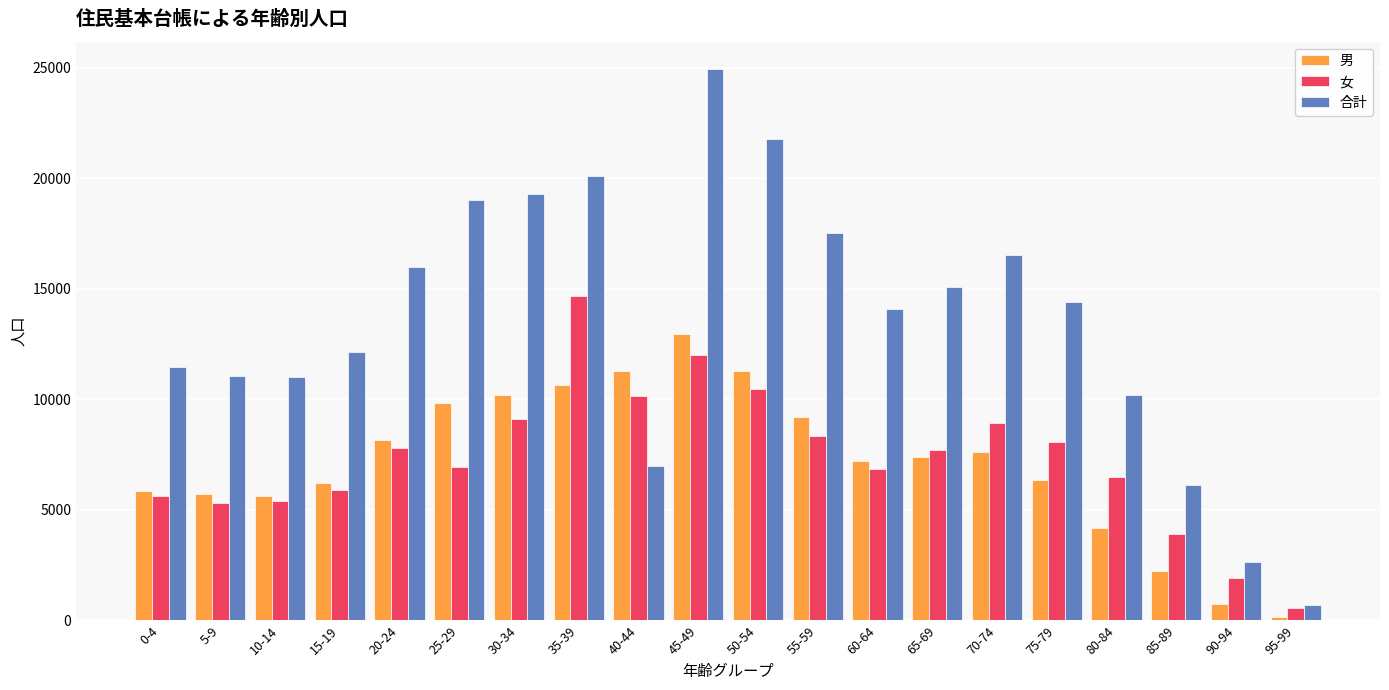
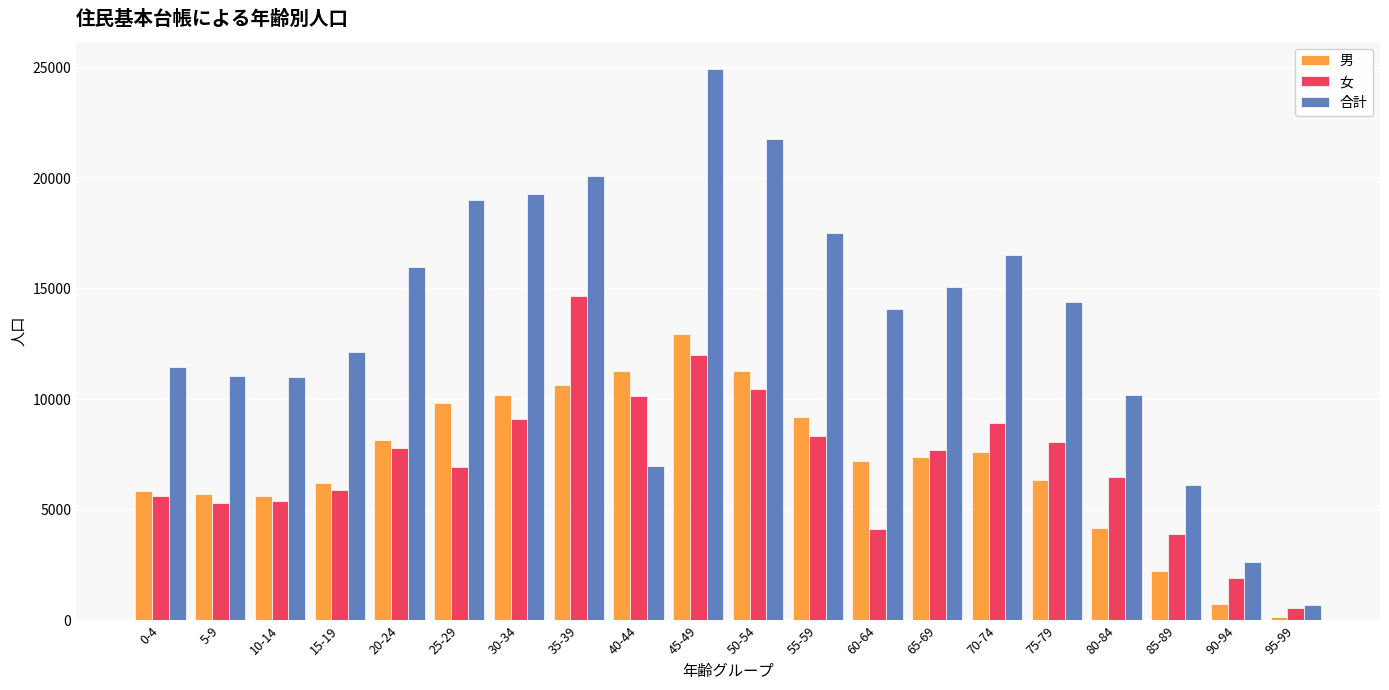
  {
    "男": {
      "0-4": 5900,
      "5-9": 5700,
      "10-14": 5600,
      "15-19": 6200,
      "20-24": 8200,
      "25-29": 9800,
      "30-34": 10200,
      "35-39": 10700,
      "40-44": 11300,
      "45-49": 12900,
      "50-54": 11300,
      "55-59": 9200,
      "60-64": 7200,
      "65-69": 7400,
      "70-74": 7600,
      "75-79": 6400,
      "80-84": 4200,
      "85-89": 2200,
      "90-94": 700,
      "95-99": 100
    },
    "女": {
      "0-4": 5600,
      "5-9": 5300,
      "10-14": 5400,
      "15-19": 5900,
      "20-24": 7800,
      "25-29": 6900,
      "30-34": 9100,
      "35-39": 14700,
      "40-44": 10100,
      "45-49": 12000,
      "50-54": 10500,
      "55-59": 8300,
-     "60-64": 6900,
+     "60-64": 4100,
      "65-69": 7700,
      "70-74": 8900,
      "75-79": 8100,
      "80-84": 6500,
      "85-89": 3900,
      "90-94": 1900,
      "95-99": 600
    },
    "合計": {
      "0-4": 11500,
      "5-9": 11100,
      "10-14": 11000,
      "15-19": 12100,
      "20-24": 16000,
      "25-29": 19000,
      "30-34": 19300,
      "35-39": 20100,
      "40-44": 7000,
      "45-49": 24900,
      "50-54": 21800,
      "55-59": 17500,
      "60-64": 14100,
      "65-69": 15100,
      "70-74": 16500,
      "75-79": 14400,
      "80-84": 10200,
      "85-89": 6100,
      "90-94": 2600,
      "95-99": 700
    }
  }
